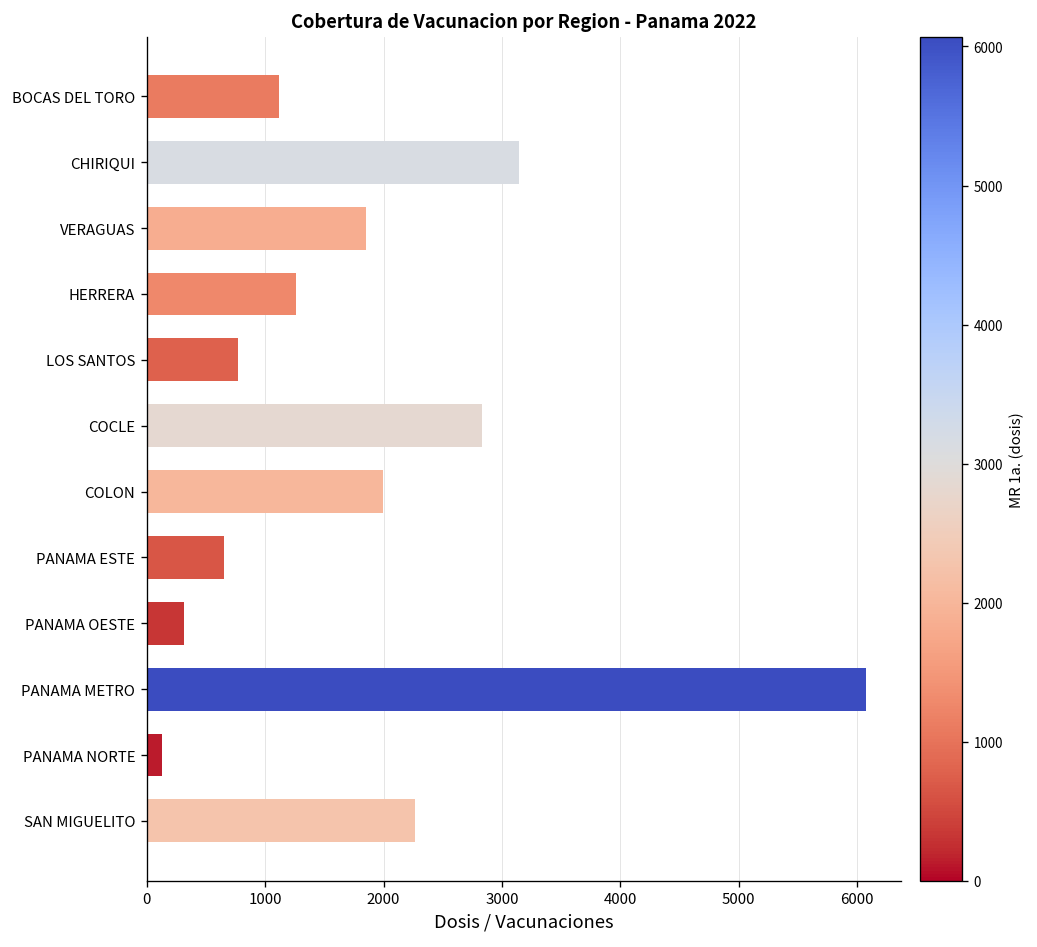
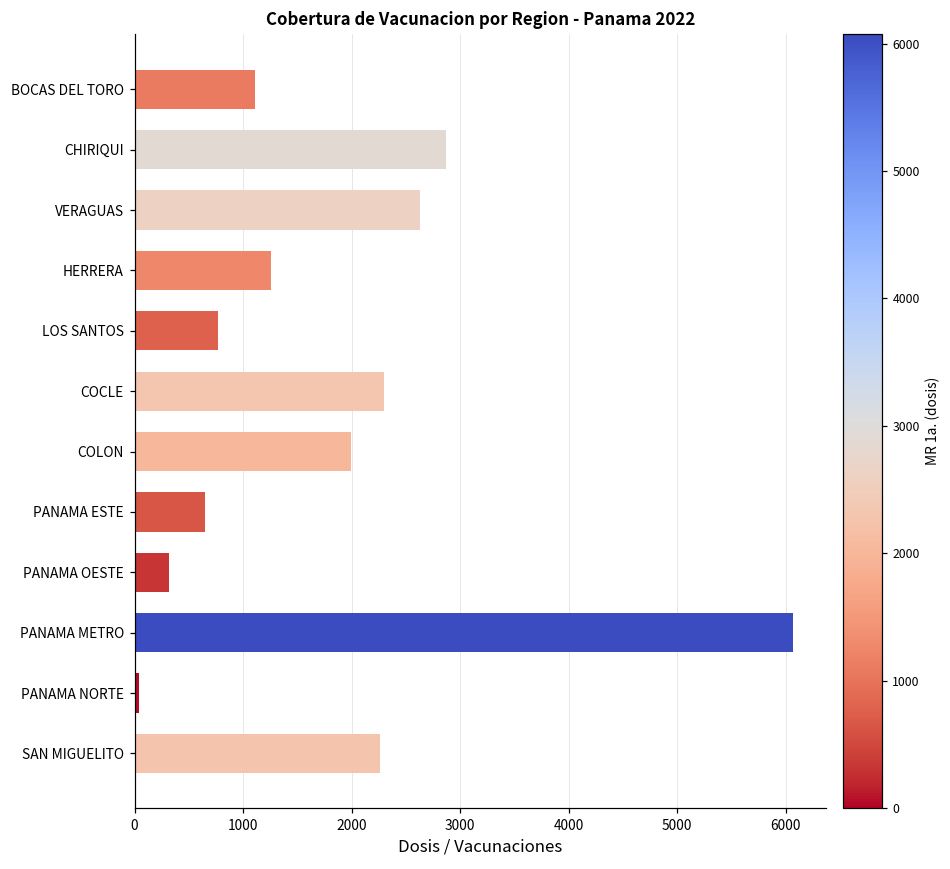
  {
    "BOCAS DEL TORO": 1100,
-   "CHIRIQUI": 3100,
-   "VERAGUAS": 1800,
+   "CHIRIQUI": 2900,
+   "VERAGUAS": 2600,
    "HERRERA": 1300,
    "LOS SANTOS": 800,
-   "COCLE": 2800,
+   "COCLE": 2300,
    "COLON": 2000,
    "PANAMA ESTE": 700,
    "PANAMA OESTE": 300,
    "PANAMA METRO": 6100,
-   "PANAMA NORTE": 100,
+   "PANAMA NORTE": 0,
    "SAN MIGUELITO": 2300
  }
